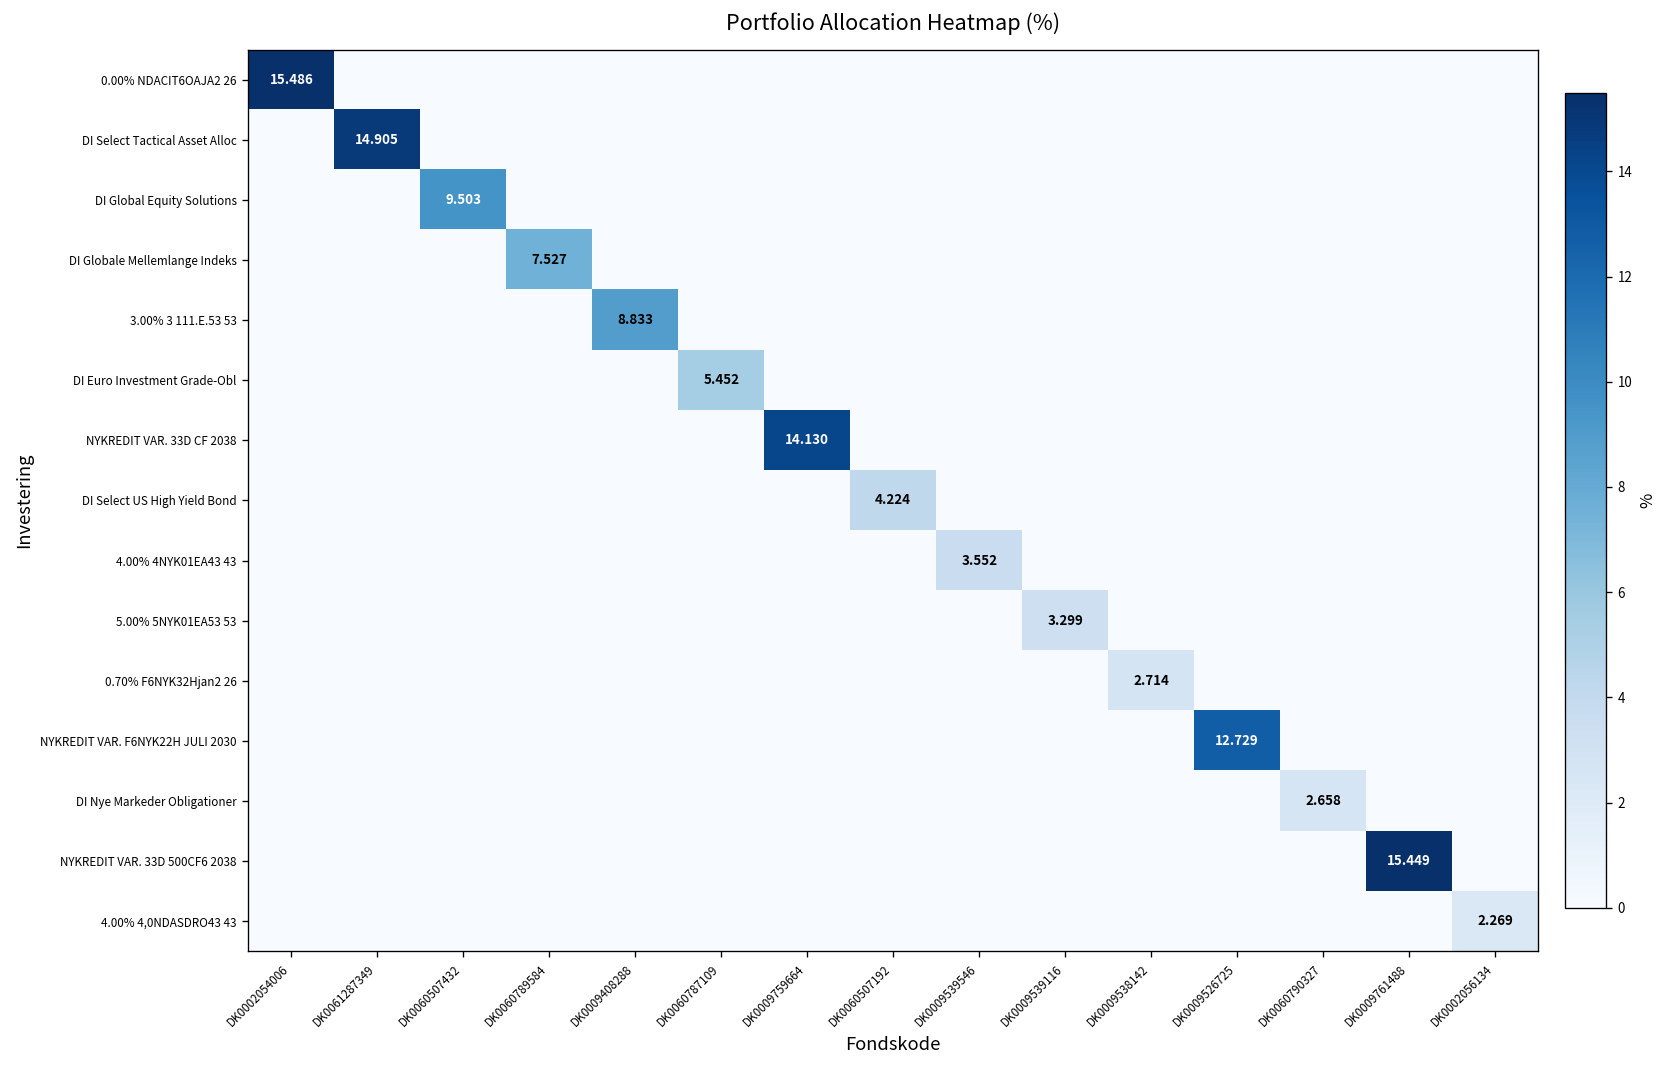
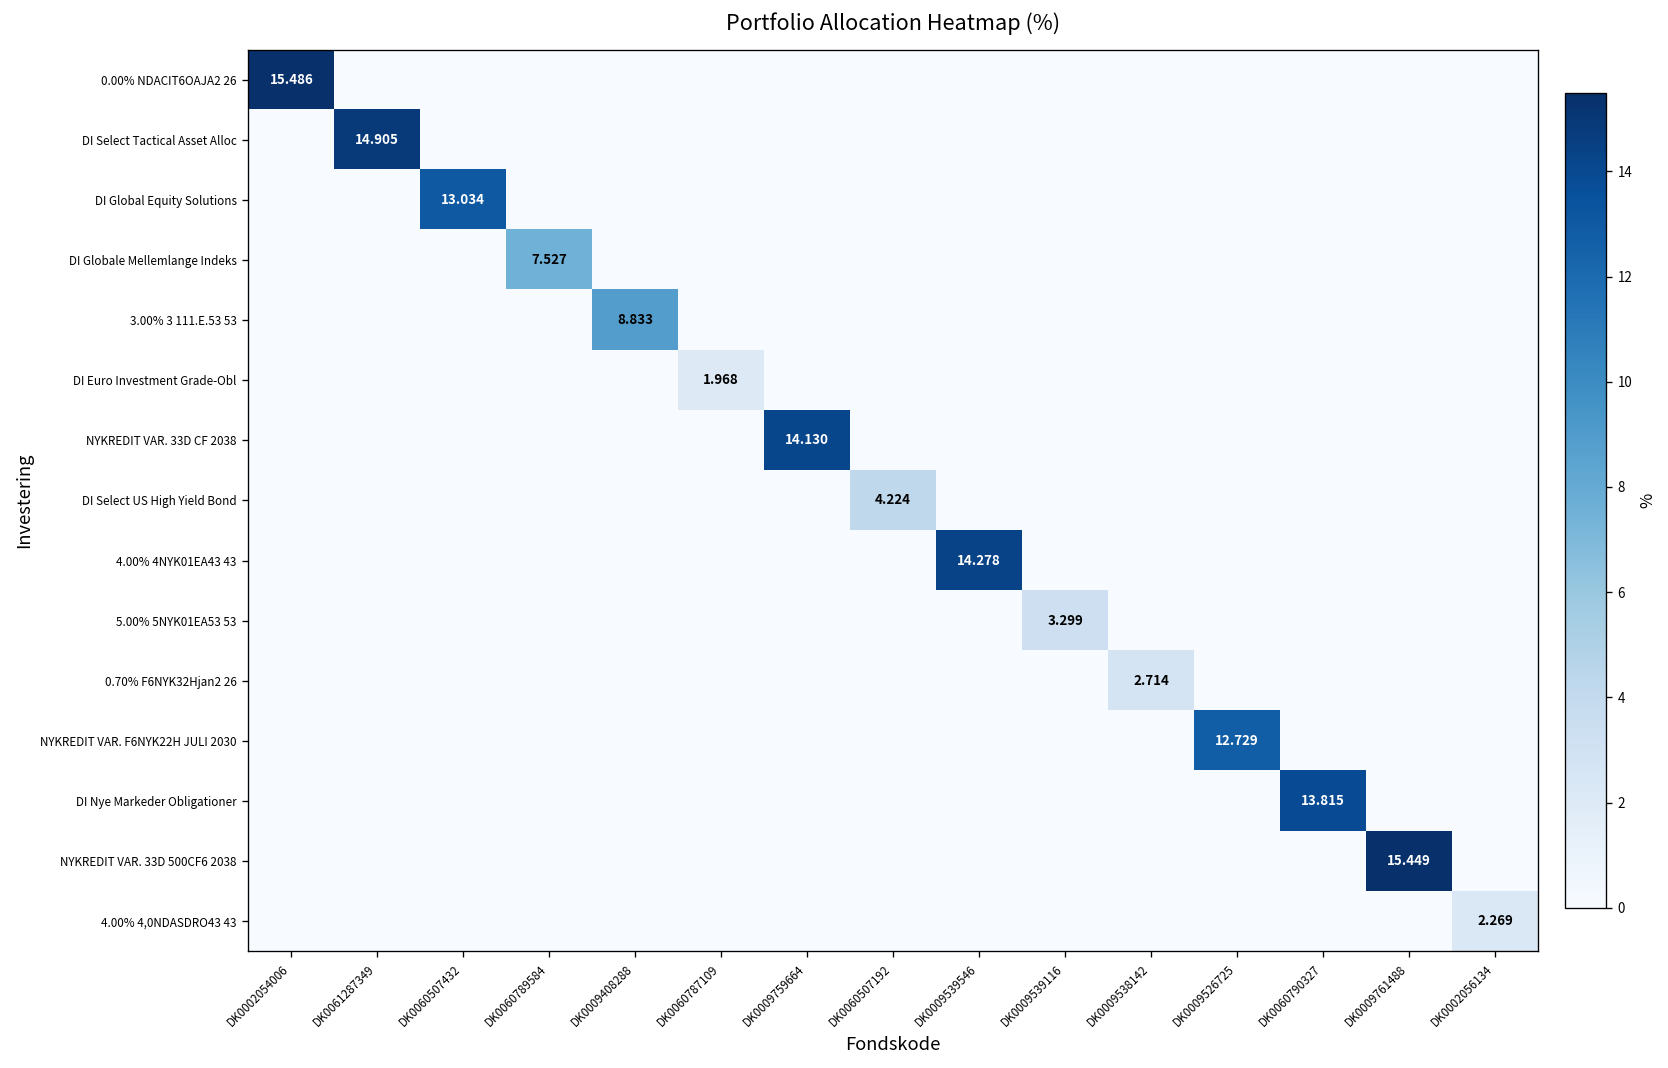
  {
    "0.00% NDACIT6OAJA2 26": {
      "DK0002054006": 15.486
    },
    "DI Select Tactical Asset Alloc": {
      "DK0061287349": 14.905
    },
    "DI Global Equity Solutions": {
-     "DK0060507432": 9.503
+     "DK0060507432": 13.034
    },
    "DI Globale Mellemlange Indeks": {
      "DK0060789584": 7.527
    },
    "3.00% 3 111.E.53 53": {
      "DK0009408288": 8.833
    },
    "DI Euro Investment Grade-Obl": {
-     "DK0060787109": 5.452
+     "DK0060787109": 1.968
    },
    "NYKREDIT VAR. 33D CF 2038": {
      "DK0009759664": 14.130
    },
    "DI Select US High Yield Bond": {
      "DK0060507192": 4.224
    },
    "4.00% 4NYK01EA43 43": {
-     "DK0009539546": 3.552
+     "DK0009539546": 14.278
    },
    "5.00% 5NYK01EA53 53": {
      "DK0009539116": 3.299
    },
    "0.70% F6NYK32Hjan2 26": {
      "DK0009538142": 2.714
    },
    "NYKREDIT VAR. F6NYK22H JULI 2030": {
      "DK0009526725": 12.729
    },
    "DI Nye Markeder Obligationer": {
-     "DK0060790327": 2.658
+     "DK0060790327": 13.815
    },
    "NYKREDIT VAR. 33D 500CF6 2038": {
      "DK0009761488": 15.449
    },
    "4.00% 4,0NDASDRO43 43": {
      "DK0002056134": 2.269
    }
  }
